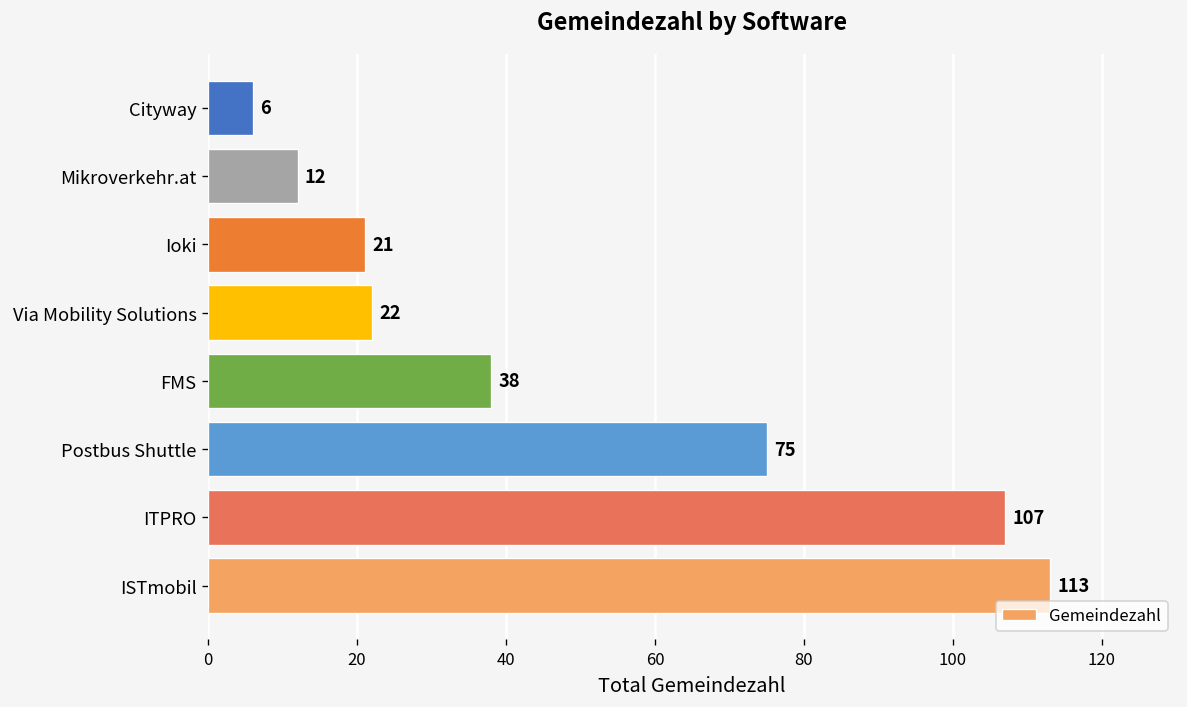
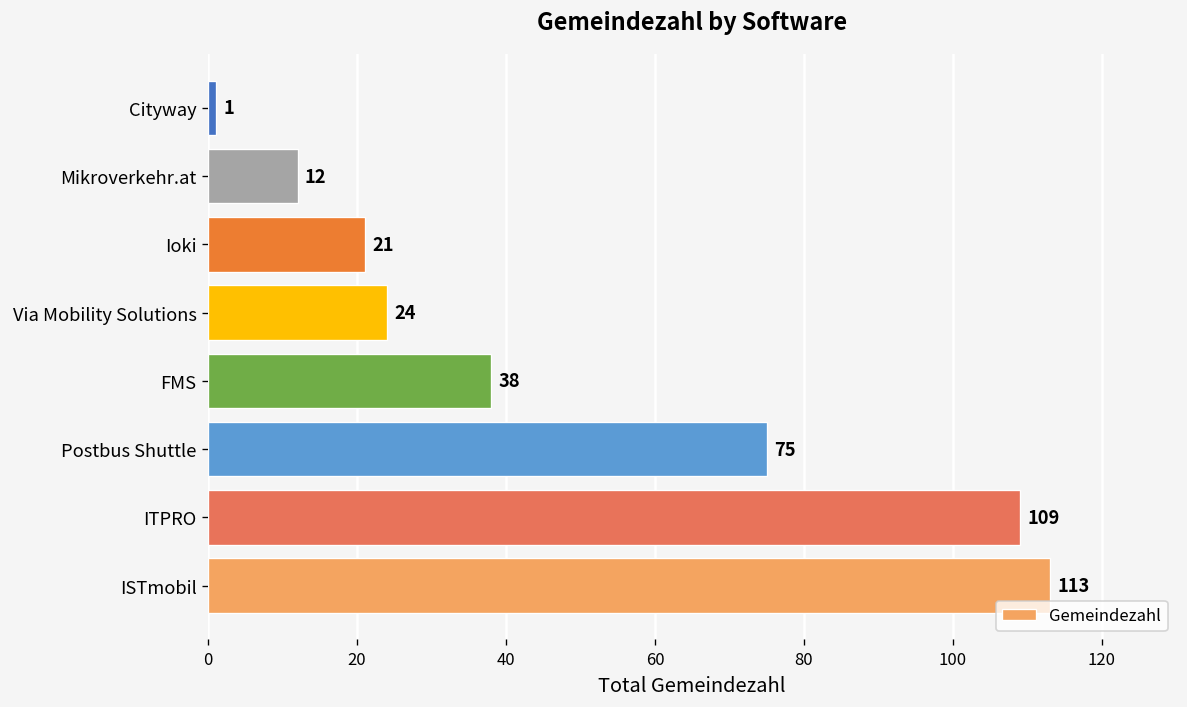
  {
-   "Cityway": 6,
+   "Cityway": 1,
    "Mikroverkehr.at": 12,
    "Ioki": 21,
-   "Via Mobility Solutions": 22,
+   "Via Mobility Solutions": 24,
    "FMS": 38,
    "Postbus Shuttle": 75,
-   "ITPRO": 107,
+   "ITPRO": 109,
    "ISTmobil": 113
  }
